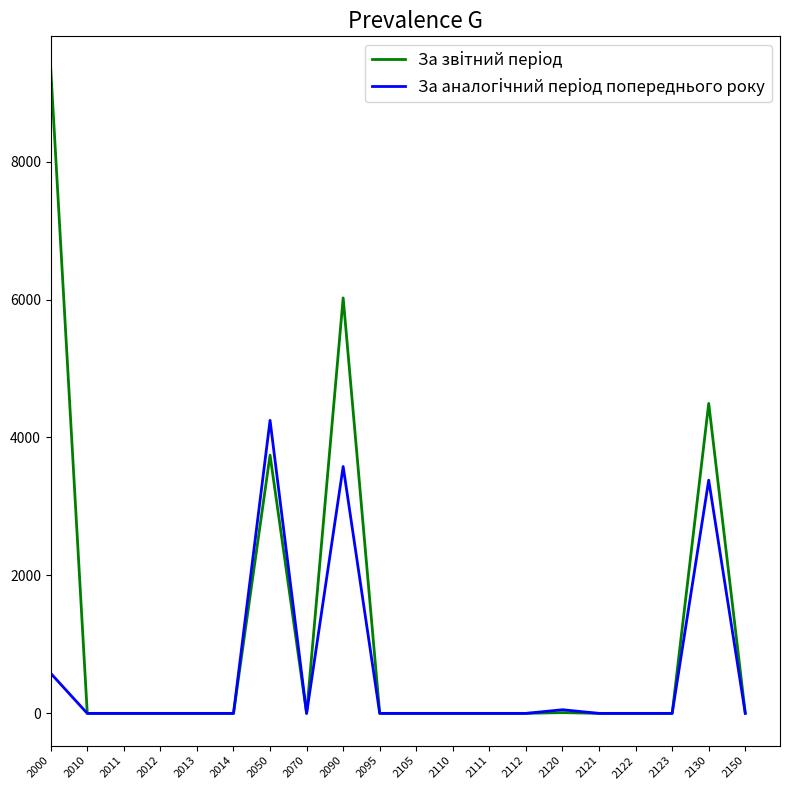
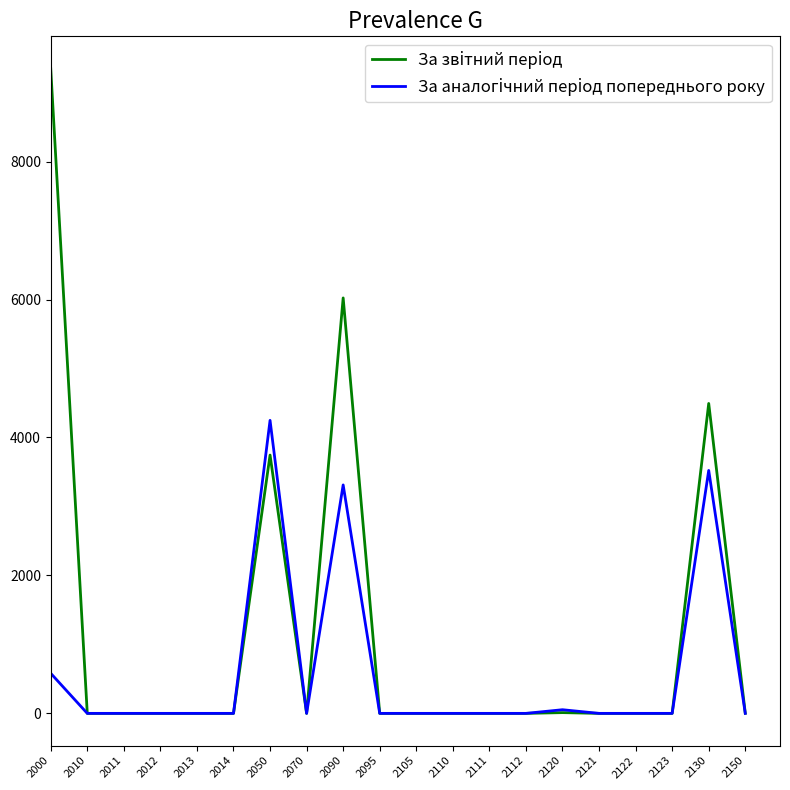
  {
    "За звітний період": {
      "2000": 9300,
      "2050": 3700,
      "2090": 6000,
      "2120": 0,
      "2130": 4500
    },
    "За аналогічний період попереднього року": {
      "2000": 600,
      "2050": 4200,
-     "2090": 3600,
+     "2090": 3300,
      "2120": 100,
-     "2130": 3400
+     "2130": 3500
    }
  }
